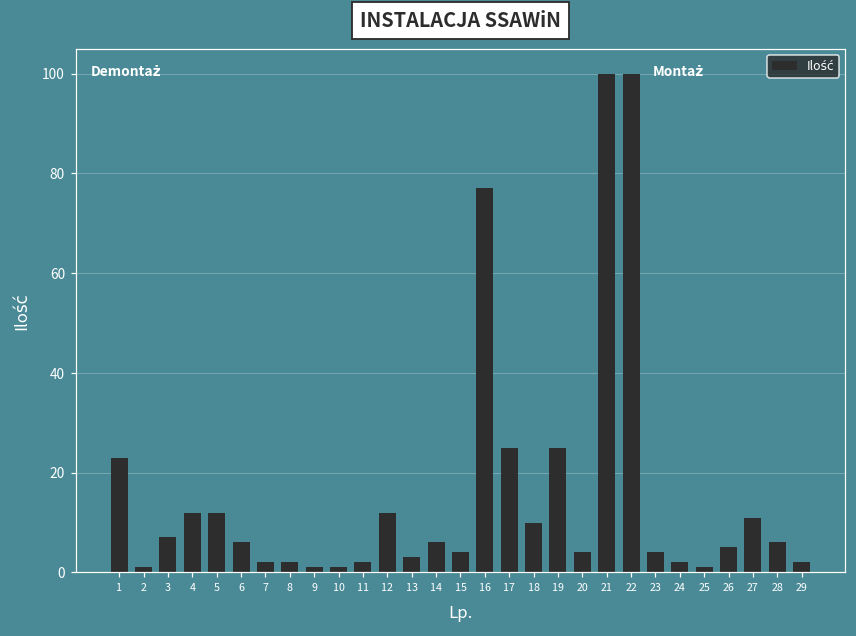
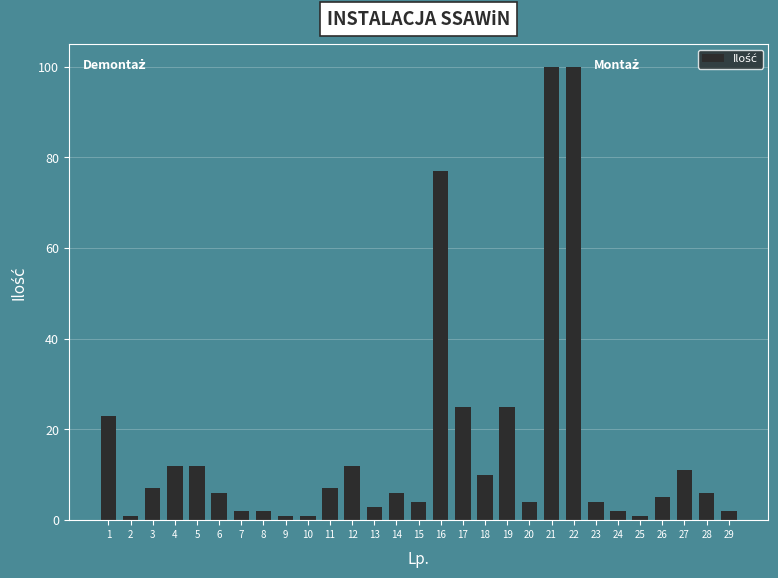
  {
    "1": 23,
    "2": 1,
    "3": 7,
    "4": 12,
    "5": 12,
    "6": 6,
    "7": 2,
    "8": 2,
    "9": 1,
    "10": 1,
-   "11": 2,
+   "11": 7,
    "12": 12,
    "13": 3,
    "14": 6,
    "15": 4,
    "16": 77,
    "17": 25,
    "18": 10,
    "19": 25,
    "20": 4,
    "21": 100,
    "22": 100,
    "23": 4,
    "24": 2,
    "25": 1,
    "26": 5,
    "27": 11,
    "28": 6,
    "29": 2
  }
